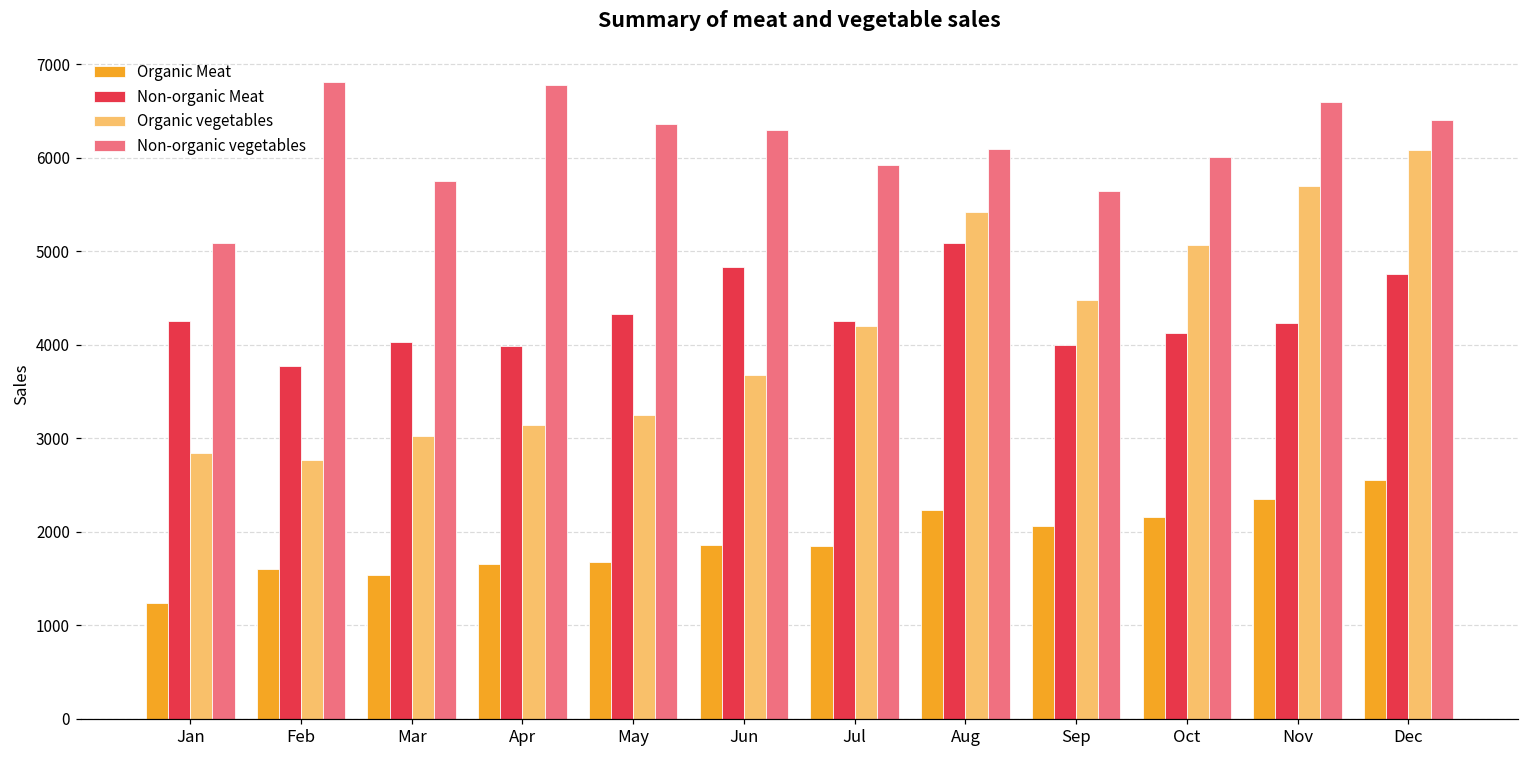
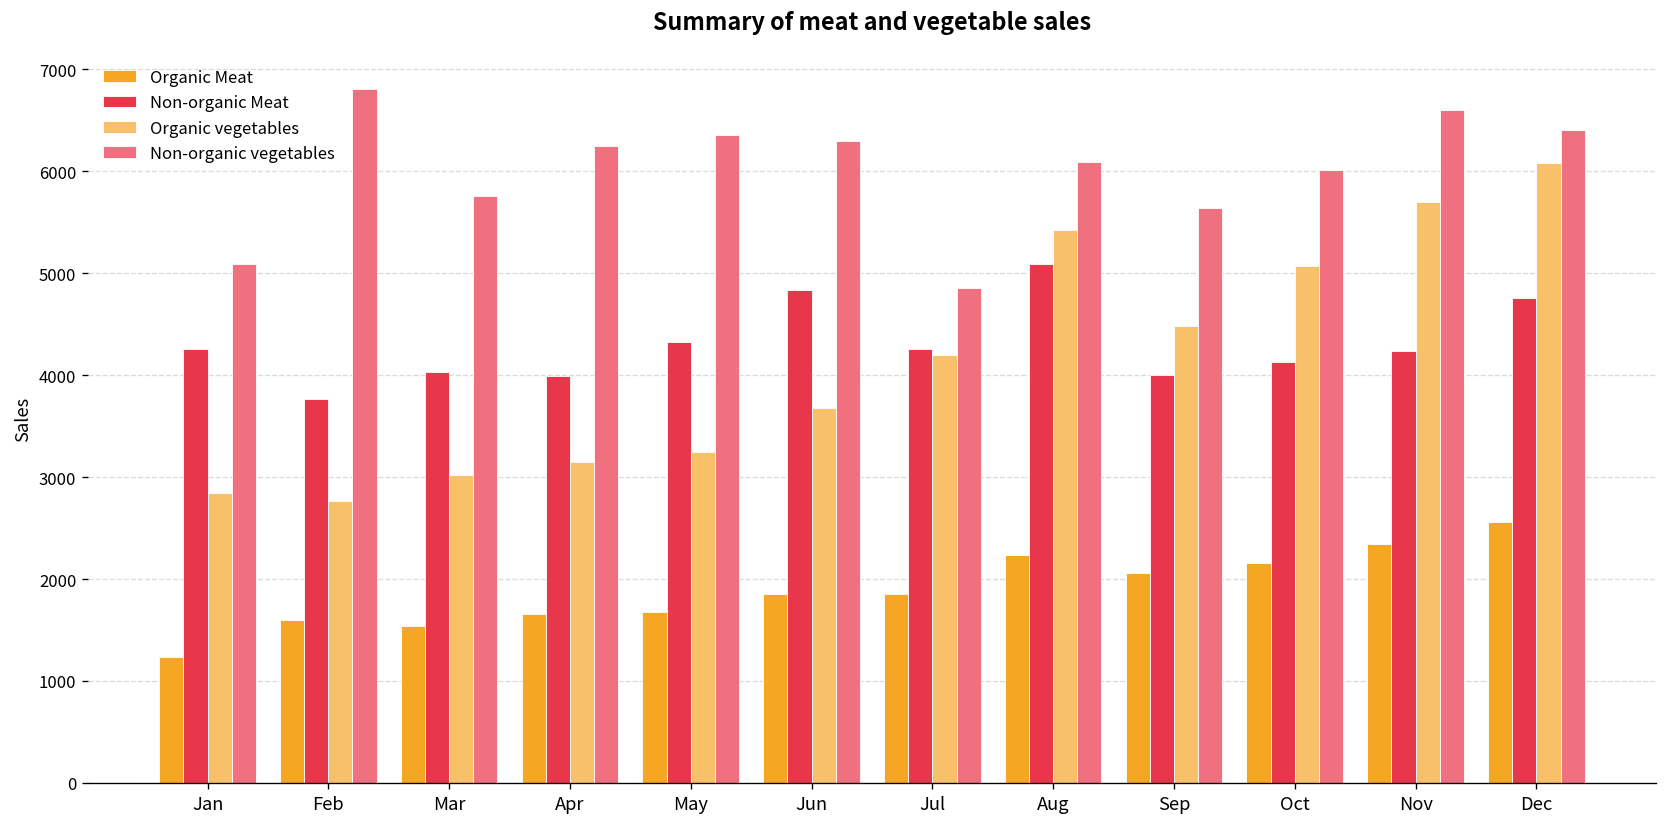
  {
    "Organic Meat": {
      "Jan": 1200,
      "Feb": 1600,
      "Mar": 1500,
      "Apr": 1700,
      "May": 1700,
      "Jun": 1900,
      "Jul": 1900,
      "Aug": 2200,
      "Sep": 2100,
      "Oct": 2200,
      "Nov": 2300,
      "Dec": 2600
    },
    "Non-organic Meat": {
      "Jan": 4300,
      "Feb": 3800,
      "Mar": 4000,
      "Apr": 4000,
      "May": 4300,
      "Jun": 4800,
      "Jul": 4300,
      "Aug": 5100,
      "Sep": 4000,
      "Oct": 4100,
      "Nov": 4200,
      "Dec": 4800
    },
    "Organic vegetables": {
      "Jan": 2800,
      "Feb": 2800,
      "Mar": 3000,
      "Apr": 3100,
      "May": 3200,
      "Jun": 3700,
      "Jul": 4200,
      "Aug": 5400,
      "Sep": 4500,
      "Oct": 5100,
      "Nov": 5700,
      "Dec": 6100
    },
    "Non-organic vegetables": {
      "Jan": 5100,
      "Feb": 6800,
      "Mar": 5800,
-     "Apr": 6800,
+     "Apr": 6200,
      "May": 6400,
      "Jun": 6300,
-     "Jul": 5900,
+     "Jul": 4900,
      "Aug": 6100,
      "Sep": 5600,
      "Oct": 6000,
      "Nov": 6600,
      "Dec": 6400
    }
  }
